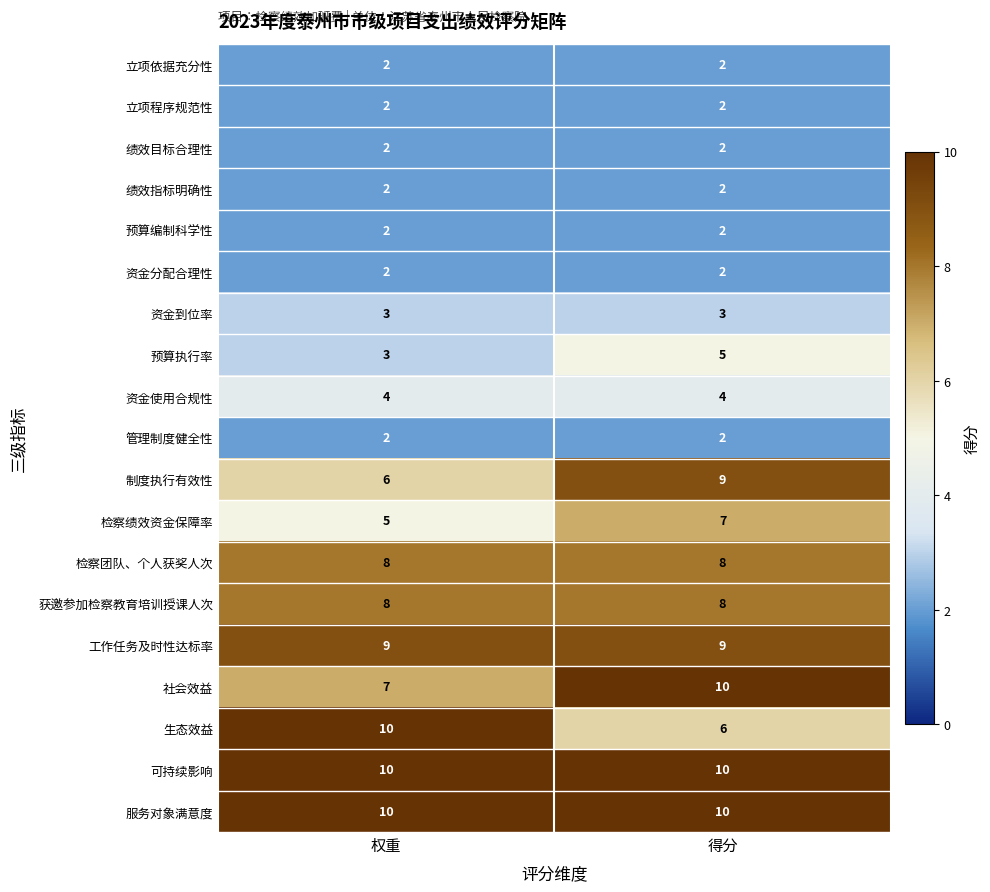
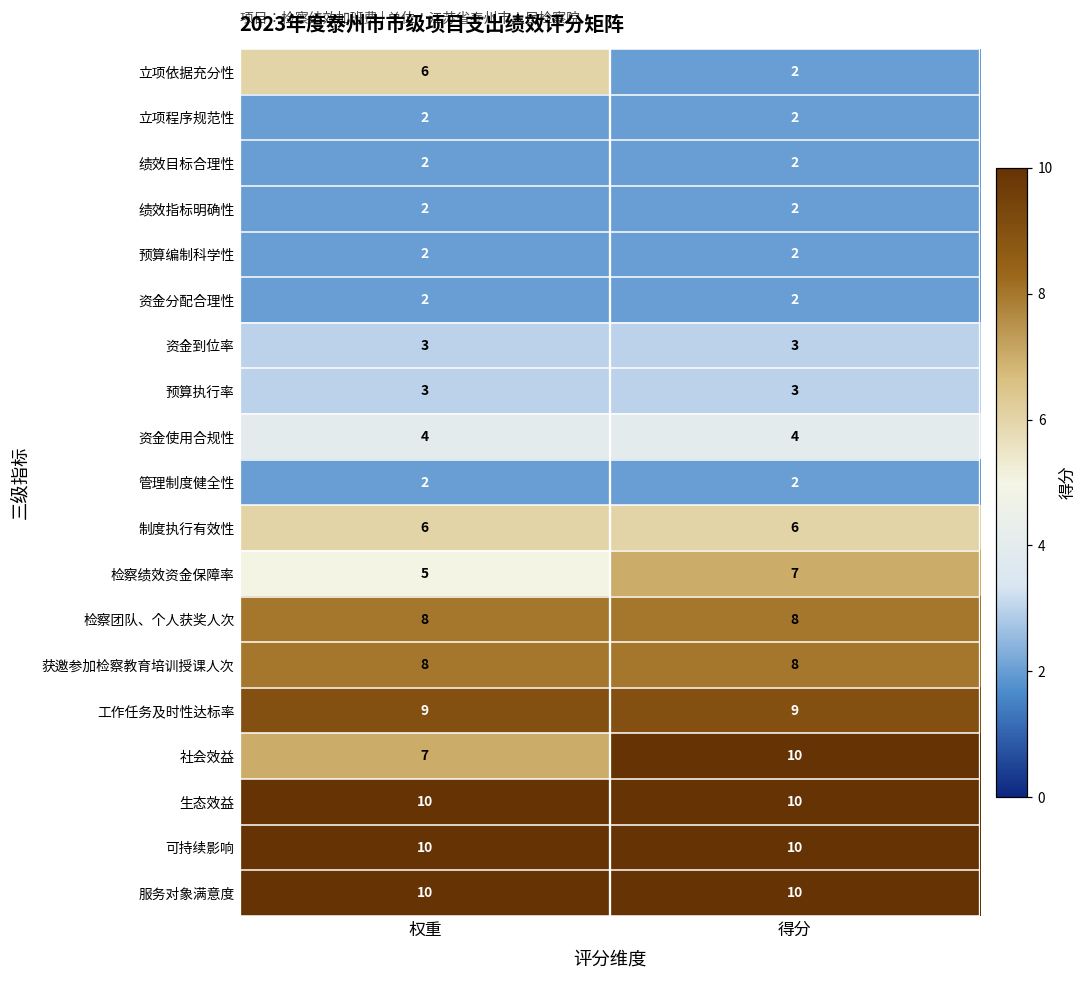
  {
    "立项依据充分性": {
-     "权重": 2,
+     "权重": 6,
      "得分": 2
    },
    "立项程序规范性": {
      "权重": 2,
      "得分": 2
    },
    "绩效目标合理性": {
      "权重": 2,
      "得分": 2
    },
    "绩效指标明确性": {
      "权重": 2,
      "得分": 2
    },
    "预算编制科学性": {
      "权重": 2,
      "得分": 2
    },
    "资金分配合理性": {
      "权重": 2,
      "得分": 2
    },
    "资金到位率": {
      "权重": 3,
      "得分": 3
    },
    "预算执行率": {
      "权重": 3,
-     "得分": 5
+     "得分": 3
    },
    "资金使用合规性": {
      "权重": 4,
      "得分": 4
    },
    "管理制度健全性": {
      "权重": 2,
      "得分": 2
    },
    "制度执行有效性": {
      "权重": 6,
-     "得分": 9
+     "得分": 6
    },
    "检察绩效资金保障率": {
      "权重": 5,
      "得分": 7
    },
    "检察团队、个人获奖人次": {
      "权重": 8,
      "得分": 8
    },
    "获邀参加检察教育培训授课人次": {
      "权重": 8,
      "得分": 8
    },
    "工作任务及时性达标率": {
      "权重": 9,
      "得分": 9
    },
    "社会效益": {
      "权重": 7,
      "得分": 10
    },
    "生态效益": {
      "权重": 10,
-     "得分": 6
+     "得分": 10
    },
    "可持续影响": {
      "权重": 10,
      "得分": 10
    },
    "服务对象满意度": {
      "权重": 10,
      "得分": 10
    }
  }
